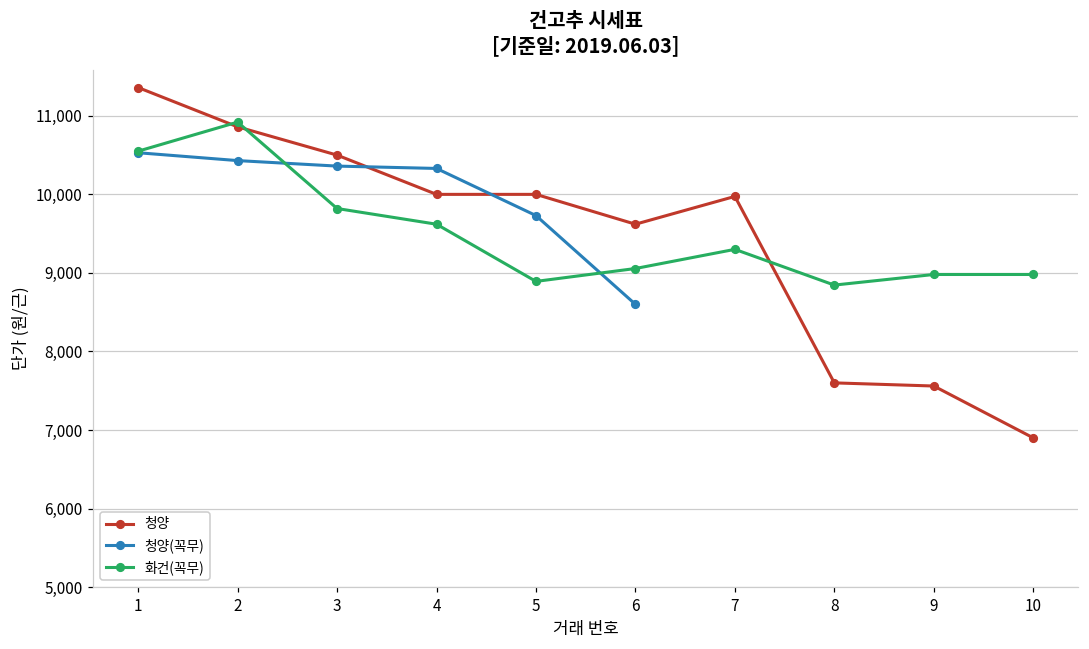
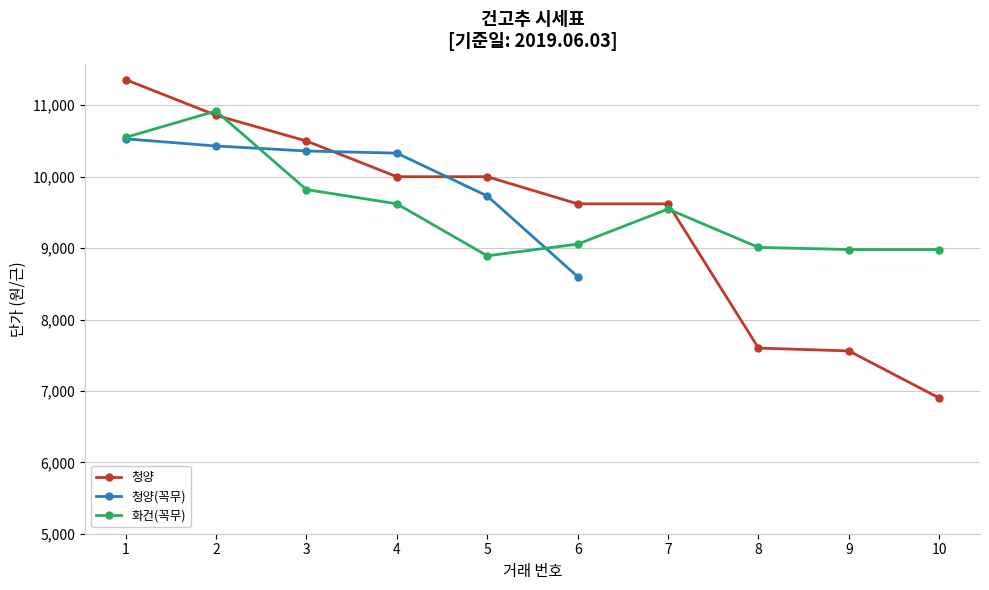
  {
    "청양": {
      "1": "11,400",
      "2": "10,900",
      "3": "10,500",
      "4": "10,000",
      "5": "10,000",
      "6": "9,600",
-     "7": "10,000",
+     "7": "9,600",
      "8": "7,600",
      "9": "7,600",
      "10": "6,900"
    },
    "청양(꼭무)": {
      "2": "10,400",
      "3": "10,400",
      "4": "10,300",
      "5": "9,700",
      "6": "8,600"
    },
    "화건(꼭무)": {
      "2": "10,900",
      "3": "9,800",
      "4": "9,600",
      "5": "8,900",
      "6": "9,100",
-     "7": "9,300",
-     "8": "8,800",
+     "7": "9,500",
+     "8": "9,000",
      "9": "9,000",
      "10": "9,000"
    }
  }
